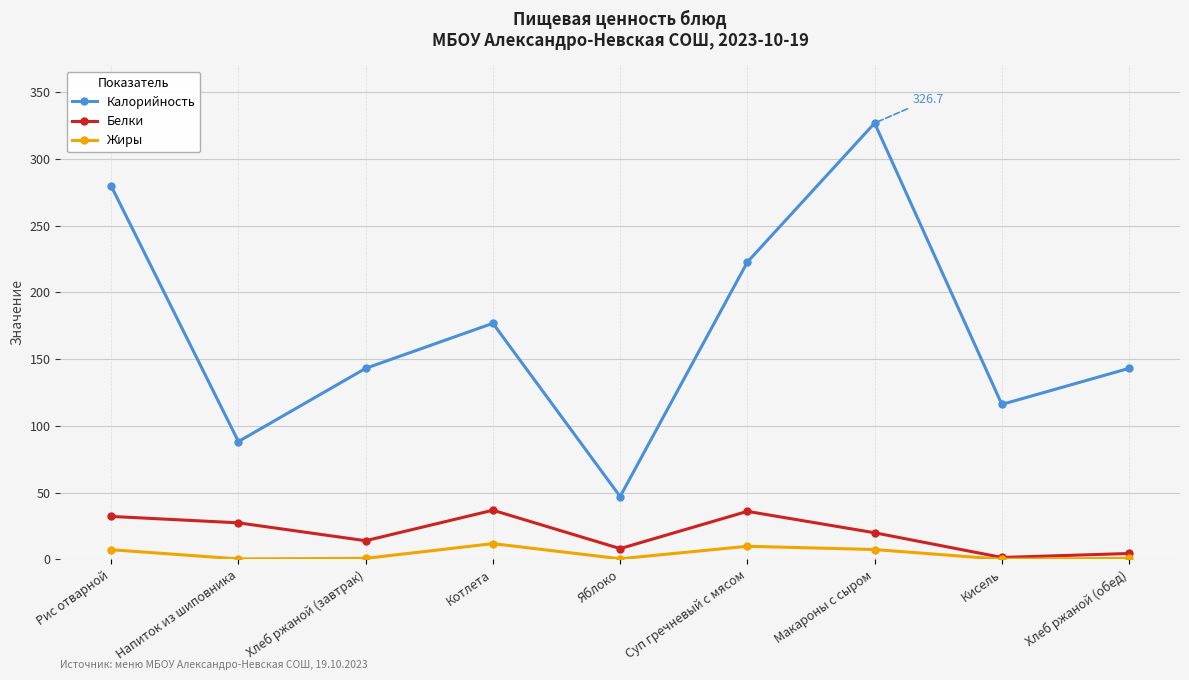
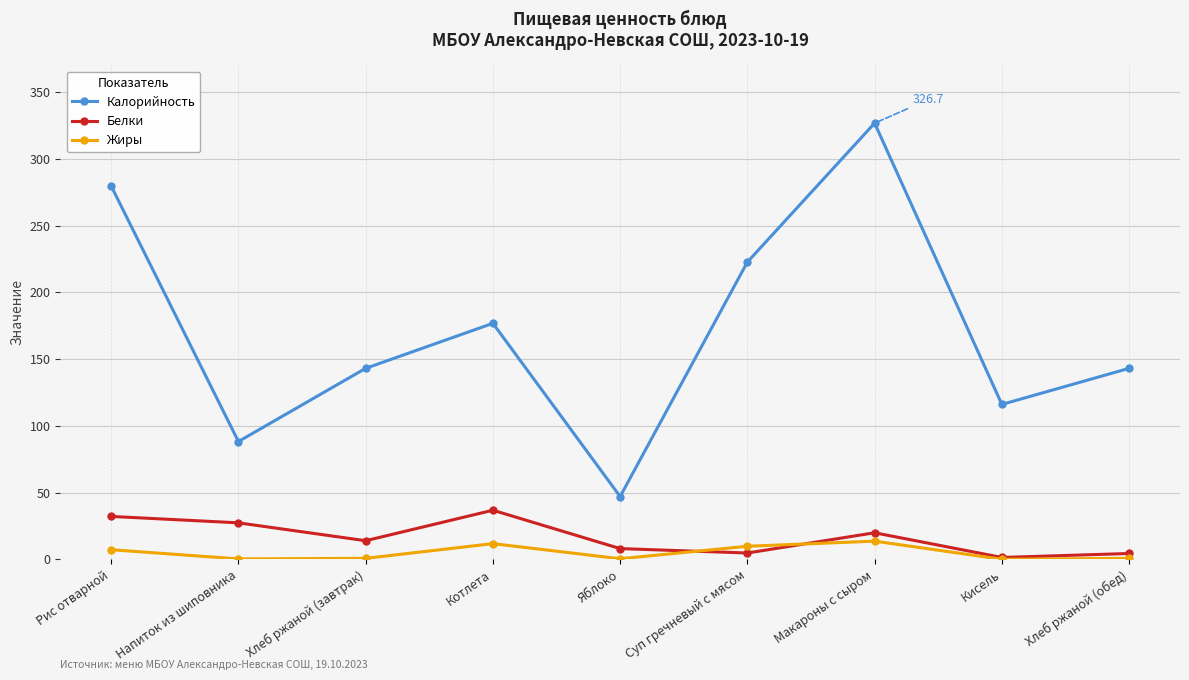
  {
    "Калорийность": {
      "Макароны с сыром": 326.7
    },
    "Белки": {
      "Рис отварной": 32,
      "Напиток из шиповника": 27,
      "Хлеб ржаной (завтрак)": 14,
      "Котлета": 37,
      "Яблоко": 8,
-     "Суп гречневый с мясом": 36,
+     "Суп гречневый с мясом": 5,
      "Макароны с сыром": 20,
      "Хлеб ржаной (обед)": 4
    },
    "Жиры": {
      "Рис отварной": 7,
      "Напиток из шиповника": 0,
      "Хлеб ржаной (завтрак)": 1,
      "Котлета": 12,
      "Яблоко": 0,
      "Суп гречневый с мясом": 10,
-     "Макароны с сыром": 7,
+     "Макароны с сыром": 14,
      "Хлеб ржаной (обед)": 1
    }
  }
